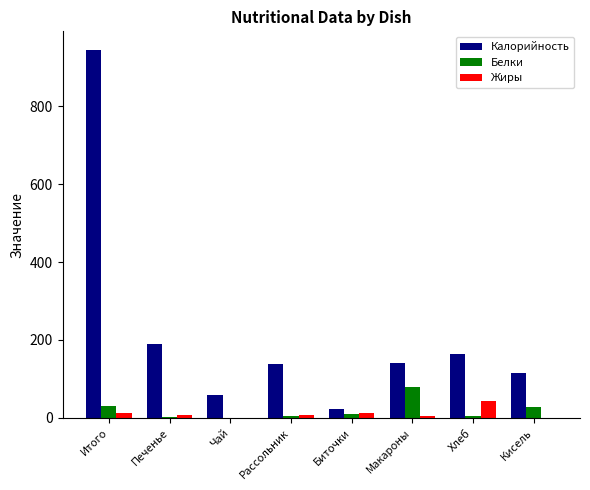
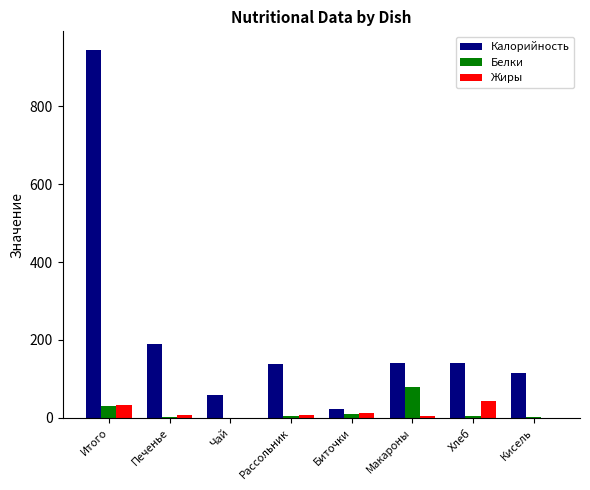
  {
    "Калорийность": {
      "Итого": 950,
      "Печенье": 190,
      "Чай": 60,
      "Рассольник": 140,
      "Биточки": 20,
      "Макароны": 140,
-     "Хлеб": 160,
+     "Хлеб": 140,
      "Кисель": 120
    },
    "Белки": {
      "Итого": 30,
      "Чай": 0,
      "Биточки": 10,
      "Макароны": 80,
-     "Кисель": 30
+     "Кисель": 0
    },
    "Жиры": {
-     "Итого": 10,
+     "Итого": 30,
      "Печенье": 10,
      "Чай": 0,
      "Рассольник": 10,
      "Биточки": 10,
      "Хлеб": 40,
      "Кисель": 0
    }
  }
